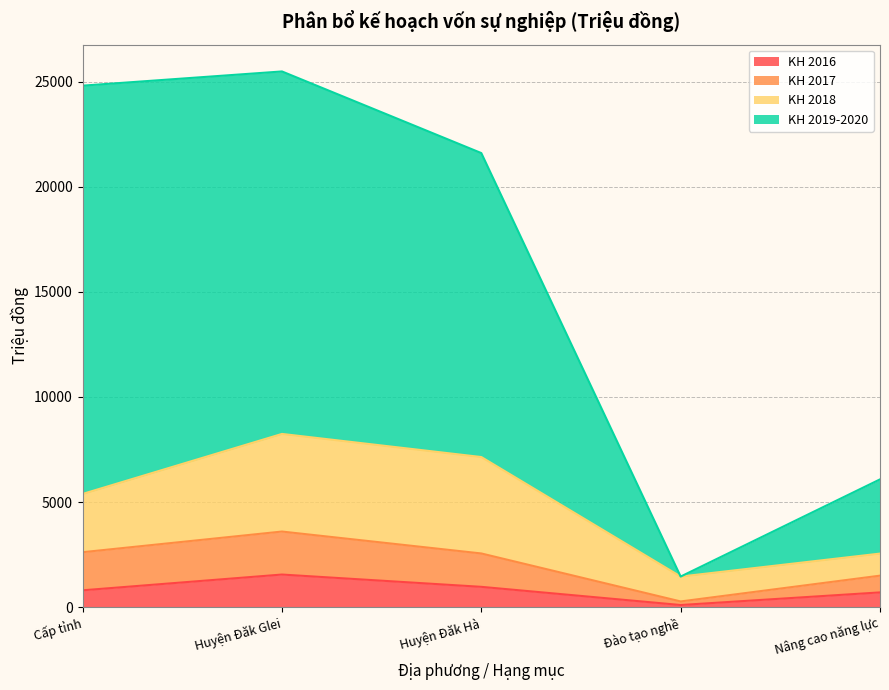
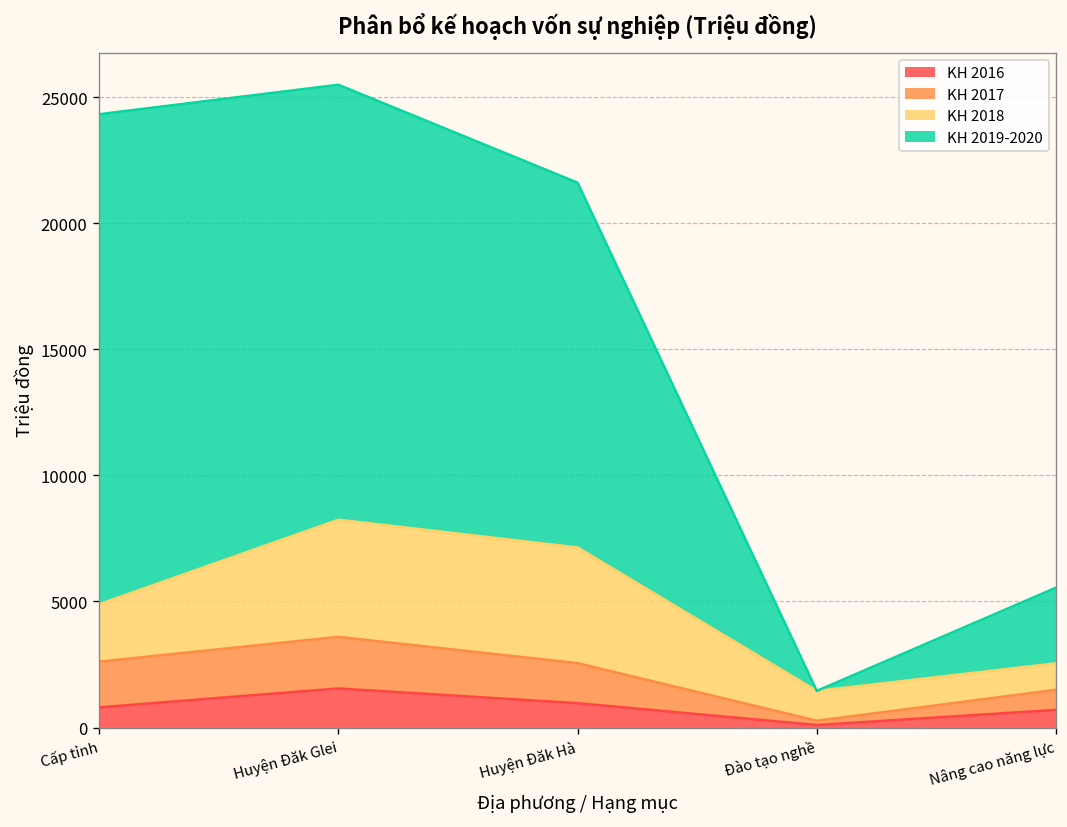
  {
    "KH 2016": {
      "Cấp tỉnh": 800,
      "Huyện Đăk Glei": 1600,
      "Huyện Đăk Hà": 1000,
      "Đào tạo nghề": 100,
      "Nâng cao năng lực": 700
    },
    "KH 2017": {
      "Cấp tỉnh": 1800,
      "Huyện Đăk Glei": 2000,
      "Huyện Đăk Hà": 1600,
      "Đào tạo nghề": 200,
      "Nâng cao năng lực": 800
    },
    "KH 2018": {
-     "Cấp tỉnh": 2800,
+     "Cấp tỉnh": 2300,
      "Huyện Đăk Glei": 4600,
      "Huyện Đăk Hà": 4600,
      "Nâng cao năng lực": 1100
    },
    "KH 2019-2020": {
      "Cấp tỉnh": 19400,
      "Huyện Đăk Glei": 17200,
      "Huyện Đăk Hà": 14500,
-     "Nâng cao năng lực": 3500
+     "Nâng cao năng lực": 3000
    }
  }
